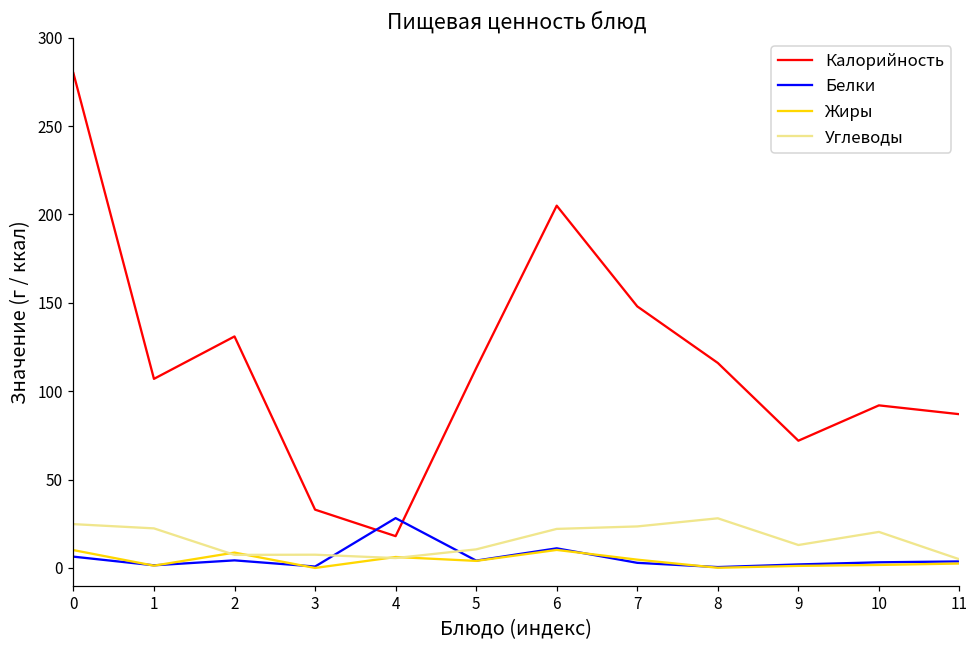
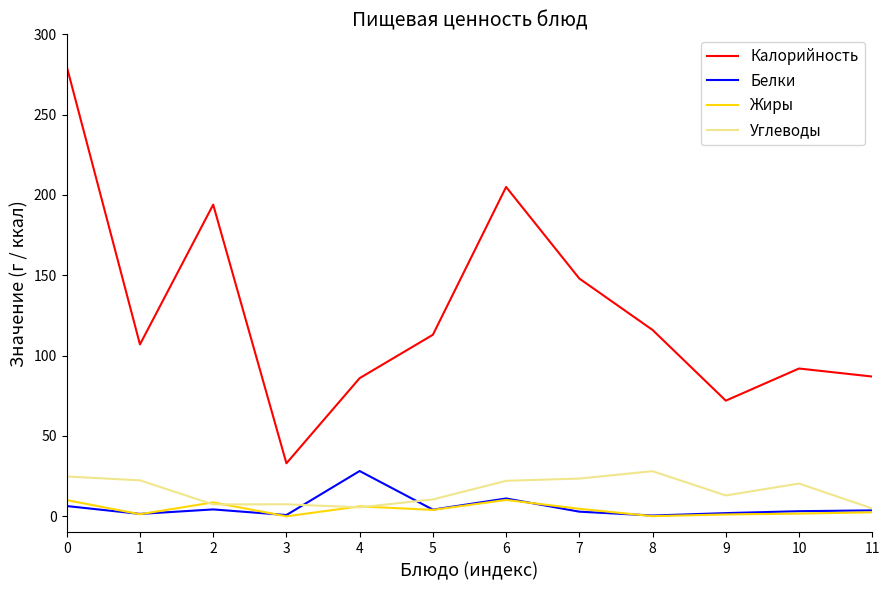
  {
    "Калорийность": {
      "0": 280,
      "1": 107,
-     "2": 131,
+     "2": 194,
      "3": 33,
-     "4": 18,
+     "4": 86,
      "5": 113,
      "6": 205,
      "7": 148,
      "8": 116,
      "9": 72,
      "10": 92,
      "11": 87
    },
    "Белки": {
      "0": 6,
      "2": 4,
      "4": 28,
      "7": 3
    },
    "Жиры": {
      "0": 10,
      "7": 5
    },
    "Углеводы": {
      "0": 25,
      "1": 22,
      "3": 8,
      "5": 11,
      "6": 22,
      "7": 24,
      "8": 28,
      "9": 13,
      "10": 20
    }
  }
